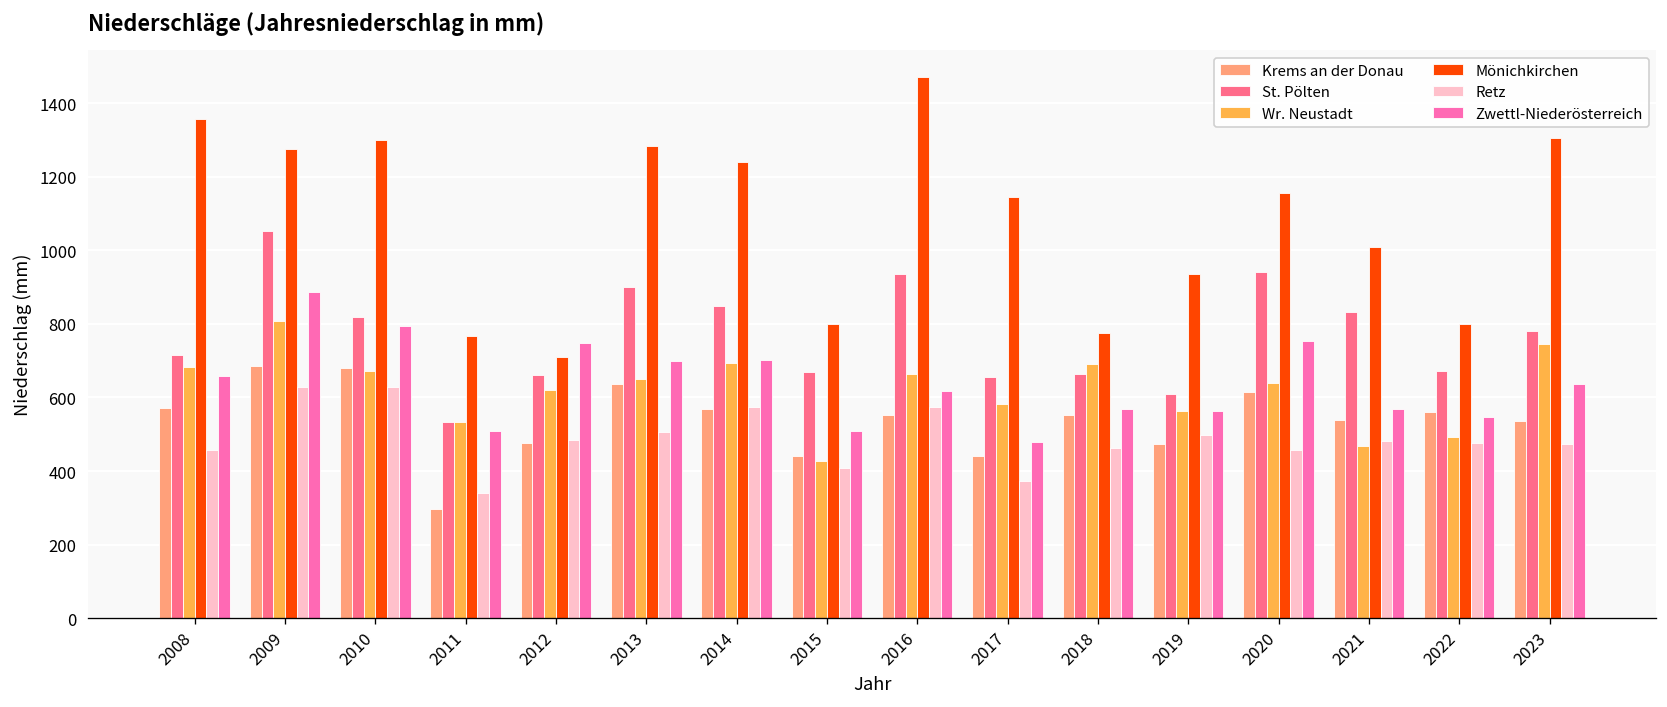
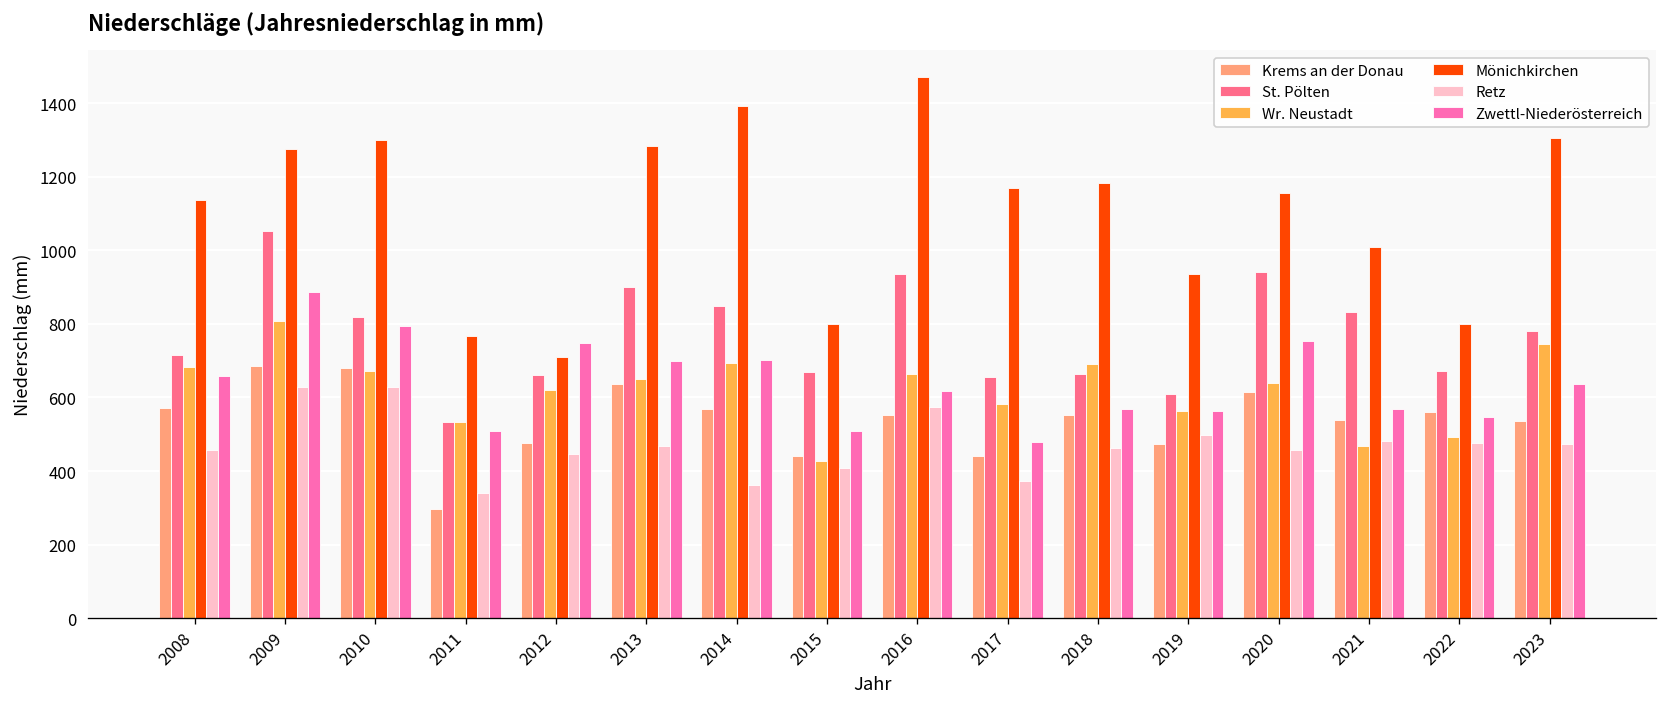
  {
    "Mönichkirchen": {
-     "2008": 1360,
+     "2008": 1140,
      "2009": 1280,
      "2010": 1300,
      "2011": 770,
      "2012": 710,
      "2013": 1280,
-     "2014": 1240,
+     "2014": 1390,
      "2015": 800,
      "2016": 1470,
-     "2017": 1140,
-     "2018": 780,
+     "2017": 1170,
+     "2018": 1180,
      "2019": 940,
      "2020": 1160,
      "2021": 1010,
      "2022": 800,
      "2023": 1310
    },
    "Retz": {
      "2008": 460,
      "2009": 630,
      "2010": 630,
      "2011": 340,
-     "2012": 480,
-     "2013": 510,
-     "2014": 580,
+     "2012": 450,
+     "2013": 470,
+     "2014": 360,
      "2015": 410,
      "2016": 570,
      "2017": 370,
      "2018": 460,
      "2019": 500,
      "2020": 460,
      "2021": 480,
      "2022": 480,
      "2023": 470
    }
  }
